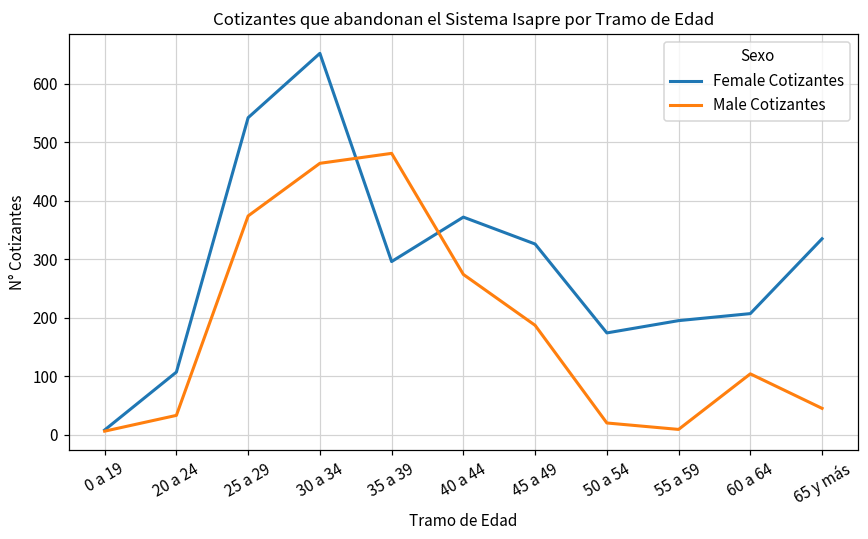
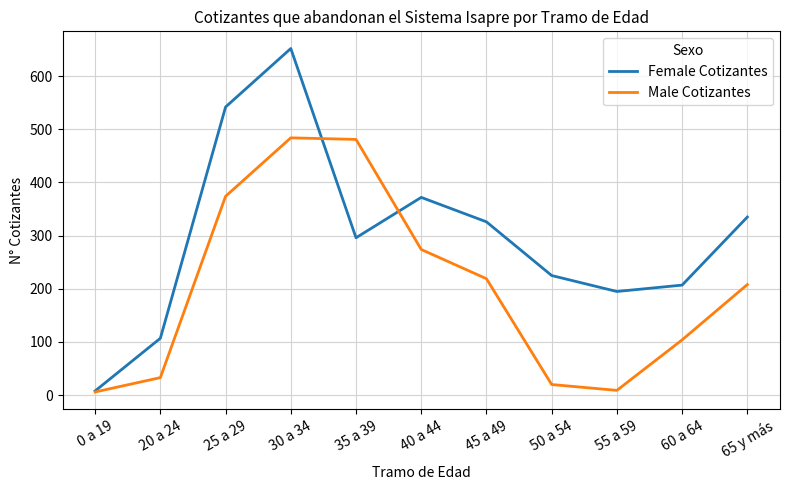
  {
    "Female Cotizantes": {
      "20 a 24": 110,
      "25 a 29": 540,
      "30 a 34": 650,
      "35 a 39": 300,
      "40 a 44": 370,
      "45 a 49": 330,
-     "50 a 54": 170,
+     "50 a 54": 230,
      "55 a 59": 200,
      "60 a 64": 210,
      "65 y más": 340
    },
    "Male Cotizantes": {
      "20 a 24": 30,
      "25 a 29": 370,
-     "30 a 34": 460,
+     "30 a 34": 480,
      "35 a 39": 480,
      "40 a 44": 270,
-     "45 a 49": 190,
+     "45 a 49": 220,
      "50 a 54": 20,
      "55 a 59": 10,
      "60 a 64": 100,
-     "65 y más": 50
+     "65 y más": 210
    }
  }
